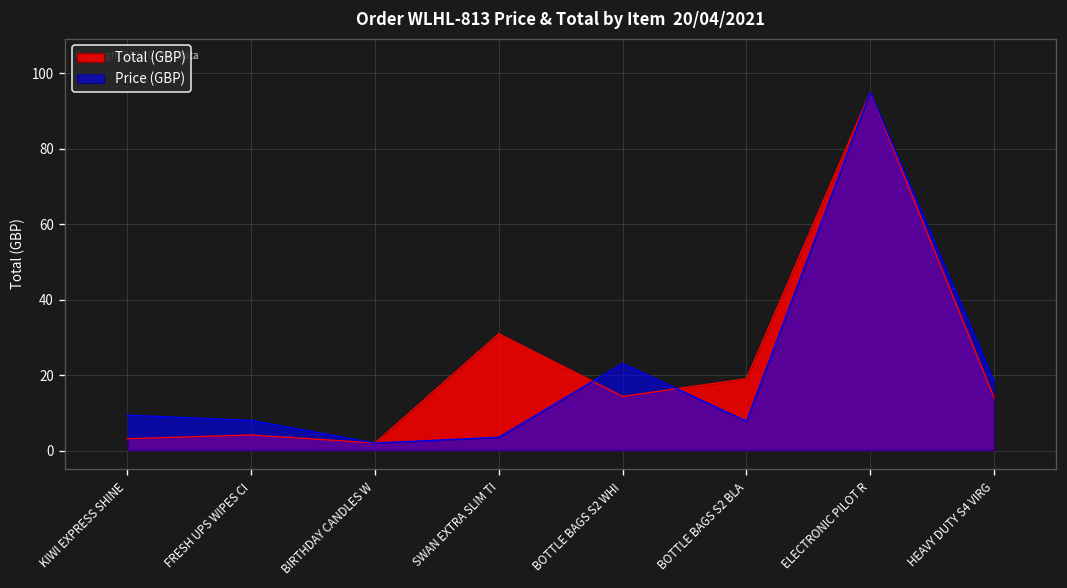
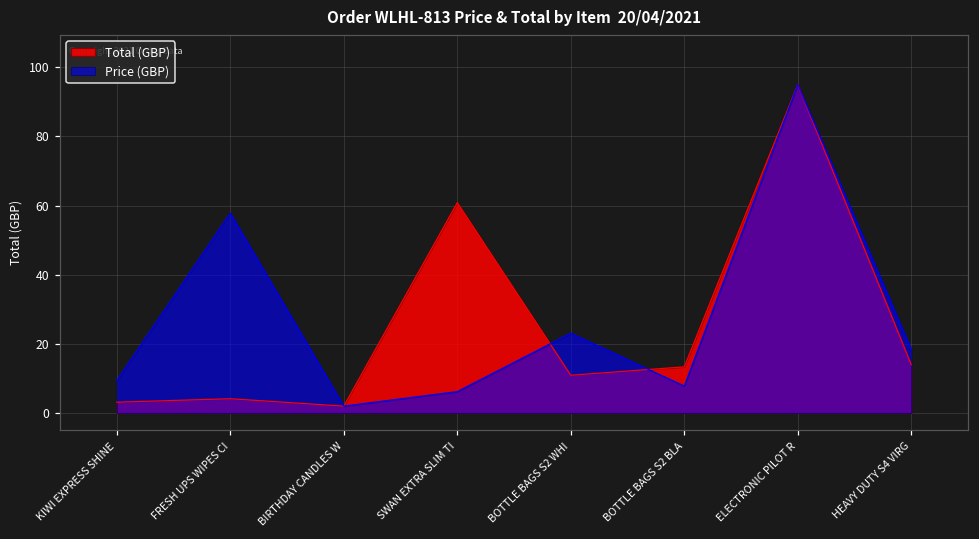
  {
    "Total (GBP)": {
      "KIWI EXPRESS SHINE": 3,
      "FRESH UPS WIPES CI": 4,
-     "SWAN EXTRA SLIM TI": 31,
-     "BOTTLE BAGS S2 WHI": 14,
-     "BOTTLE BAGS S2 BLA": 19,
+     "SWAN EXTRA SLIM TI": 61,
+     "BOTTLE BAGS S2 WHI": 11,
+     "BOTTLE BAGS S2 BLA": 13,
      "HEAVY DUTY S4 VIRG": 14
    },
    "Price (GBP)": {
      "KIWI EXPRESS SHINE": 9,
-     "FRESH UPS WIPES CI": 8,
-     "SWAN EXTRA SLIM TI": 4,
+     "FRESH UPS WIPES CI": 58,
+     "SWAN EXTRA SLIM TI": 6,
      "BOTTLE BAGS S2 WHI": 23,
      "BOTTLE BAGS S2 BLA": 8,
      "HEAVY DUTY S4 VIRG": 18
    }
  }
